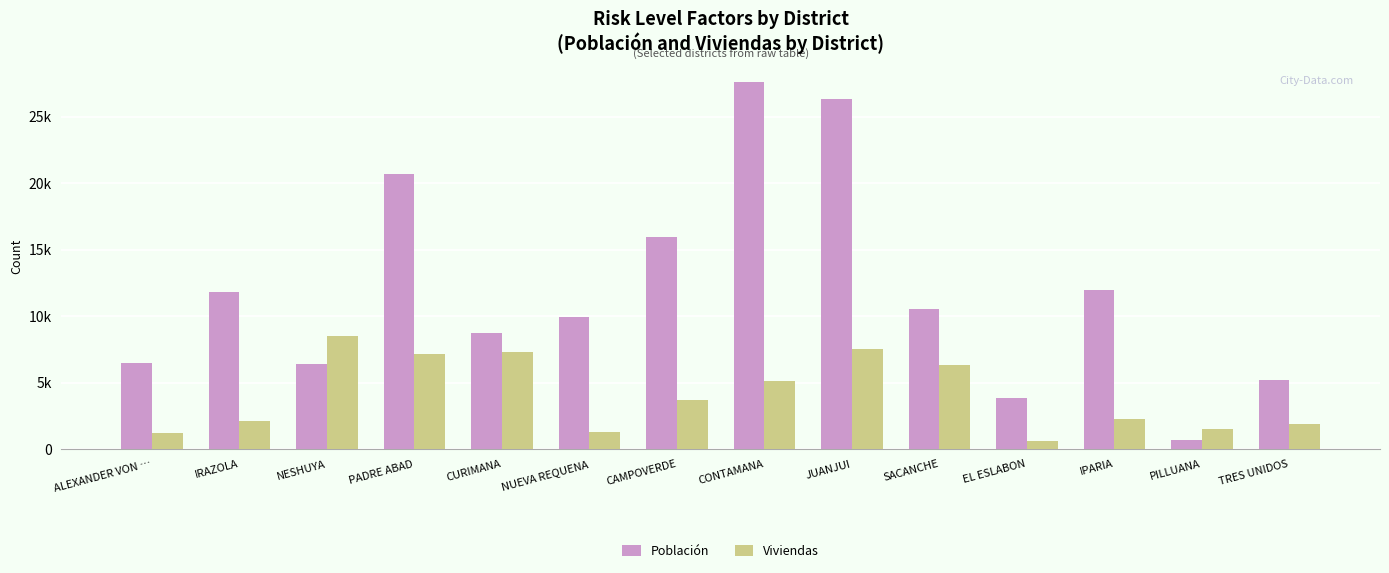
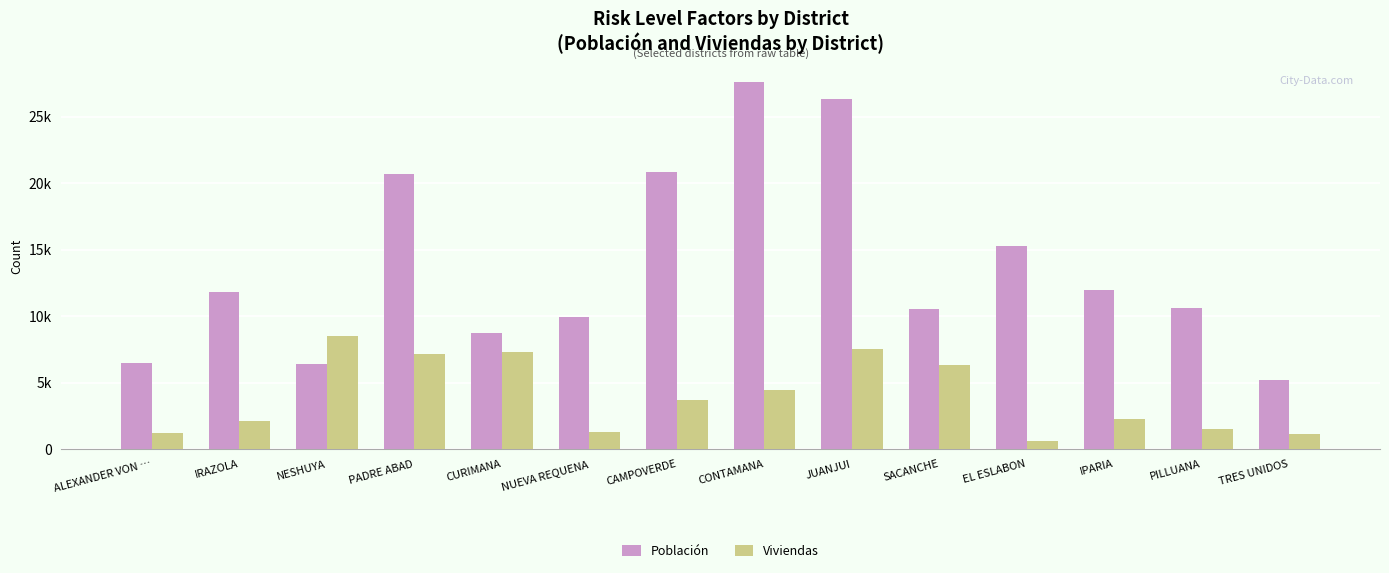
  {
    "Población": {
      "ALEXANDER VON …": 6500,
      "IRAZOLA": 11800,
      "NESHUYA": 6400,
      "PADRE ABAD": 20600,
      "CURIMANA": 8700,
      "NUEVA REQUENA": 10000,
-     "CAMPOVERDE": 15900,
+     "CAMPOVERDE": 20800,
      "CONTAMANA": 27600,
      "JUANJUI": 26300,
      "SACANCHE": 10500,
-     "EL ESLABON": 3800,
+     "EL ESLABON": 15200,
      "IPARIA": 11900,
-     "PILLUANA": 700,
+     "PILLUANA": 10600,
      "TRES UNIDOS": 5200
    },
    "Viviendas": {
      "ALEXANDER VON …": 1200,
      "IRAZOLA": 2100,
      "NESHUYA": 8500,
      "PADRE ABAD": 7100,
      "CURIMANA": 7300,
      "NUEVA REQUENA": 1300,
      "CAMPOVERDE": 3700,
-     "CONTAMANA": 5100,
+     "CONTAMANA": 4400,
      "JUANJUI": 7500,
      "SACANCHE": 6300,
      "EL ESLABON": 600,
      "IPARIA": 2300,
      "PILLUANA": 1500,
-     "TRES UNIDOS": 1900
+     "TRES UNIDOS": 1200
    }
  }
